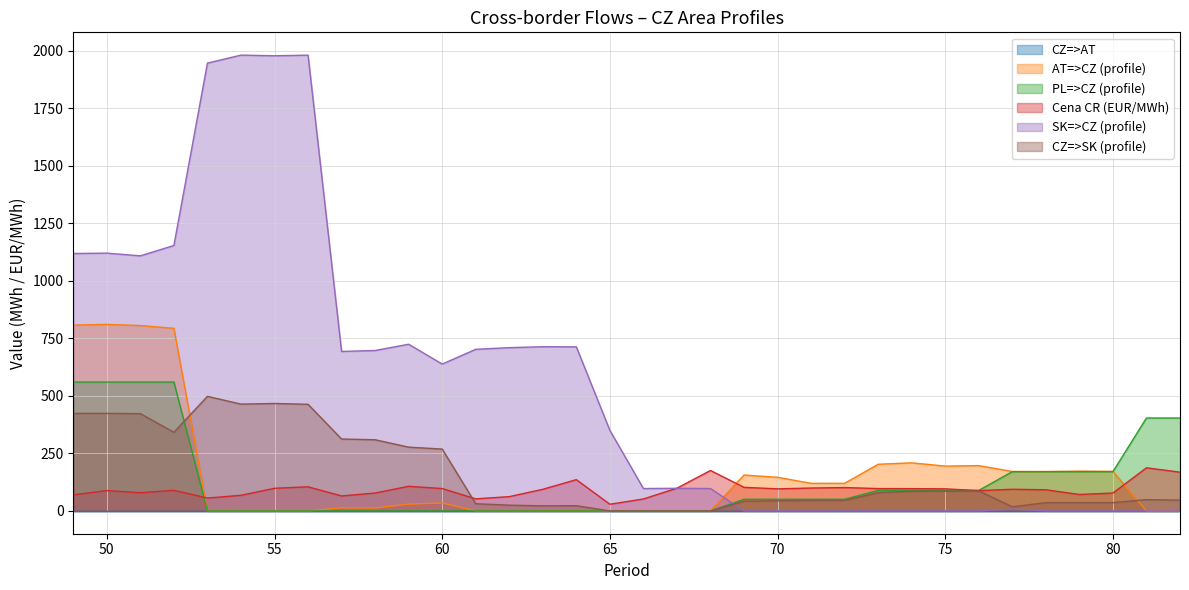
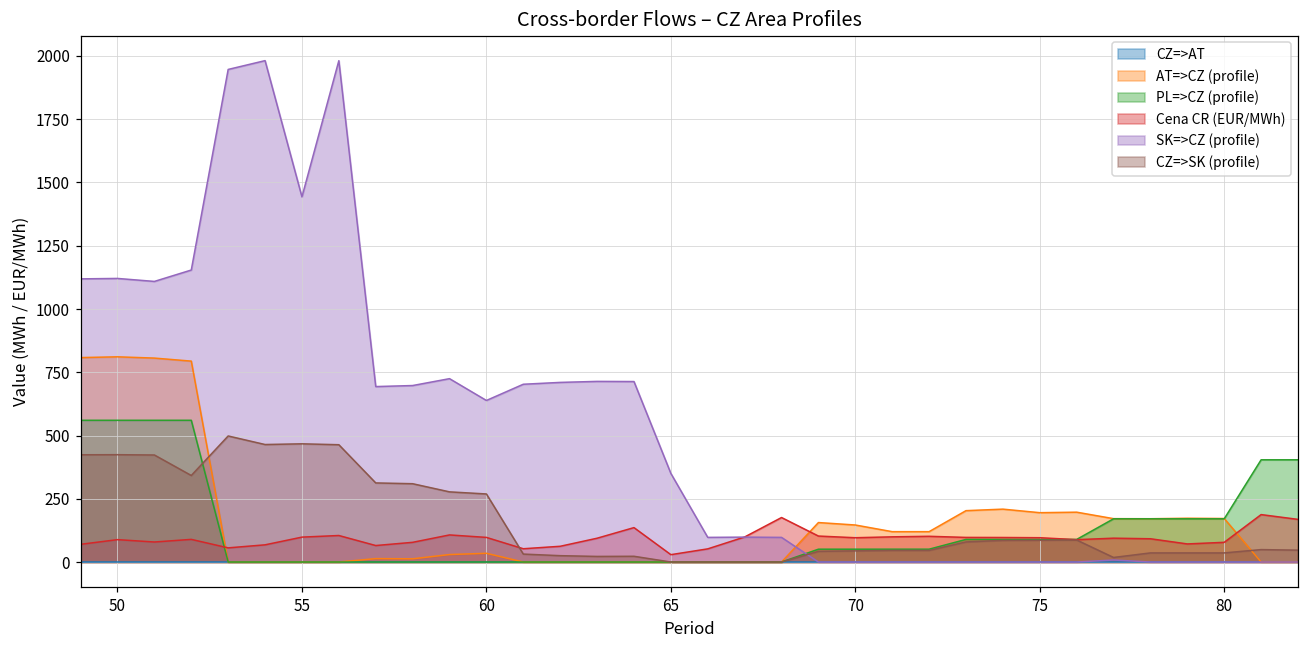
  {
    "CZ=>AT": {
      "50": 0
    },
    "PL=>CZ (profile)": {
      "50": 560
    },
    "SK=>CZ (profile)": {
      "50": 1120,
-     "55": 1980,
+     "55": 1440,
      "60": 640,
      "65": 350
    }
  }
